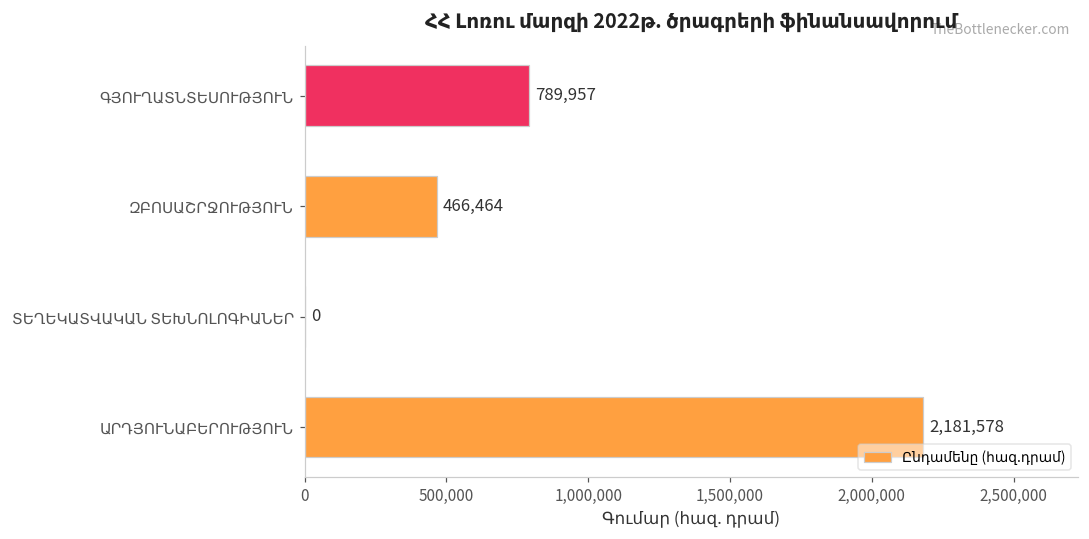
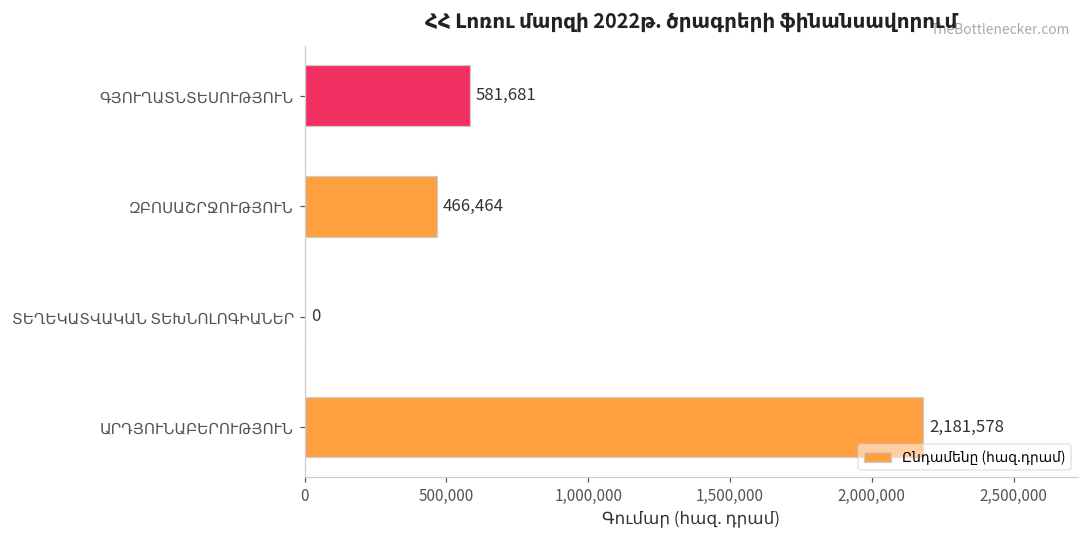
  {
-   "ԳՅՈՒՂԱՏՆՏԵՍՈՒԹՅՈՒՆ": "789,957",
+   "ԳՅՈՒՂԱՏՆՏԵՍՈՒԹՅՈՒՆ": "581,681",
    "ԶԲՈՍԱՇՐՋՈՒԹՅՈՒՆ": "466,464",
    "ՏԵՂԵԿԱՏՎԱԿԱՆ ՏԵԽՆՈԼՈԳԻԱՆԵՐ": "0",
    "ԱՐԴՅՈՒՆԱԲԵՐՈՒԹՅՈՒՆ": "2,181,578"
  }
